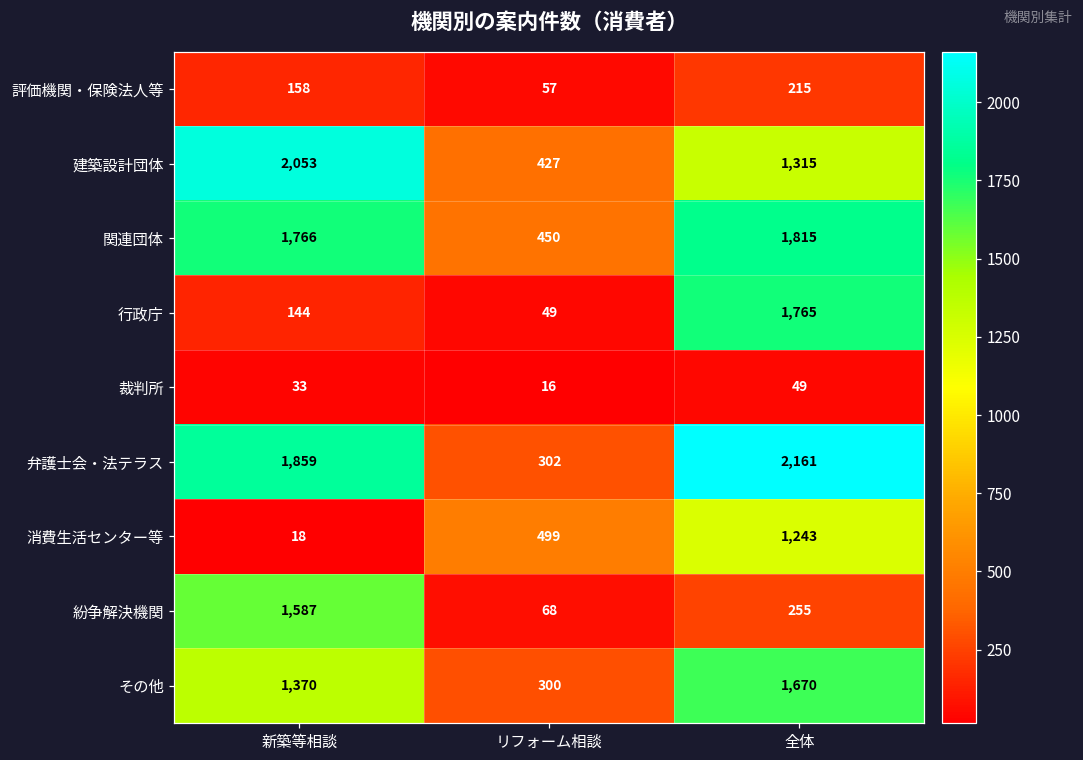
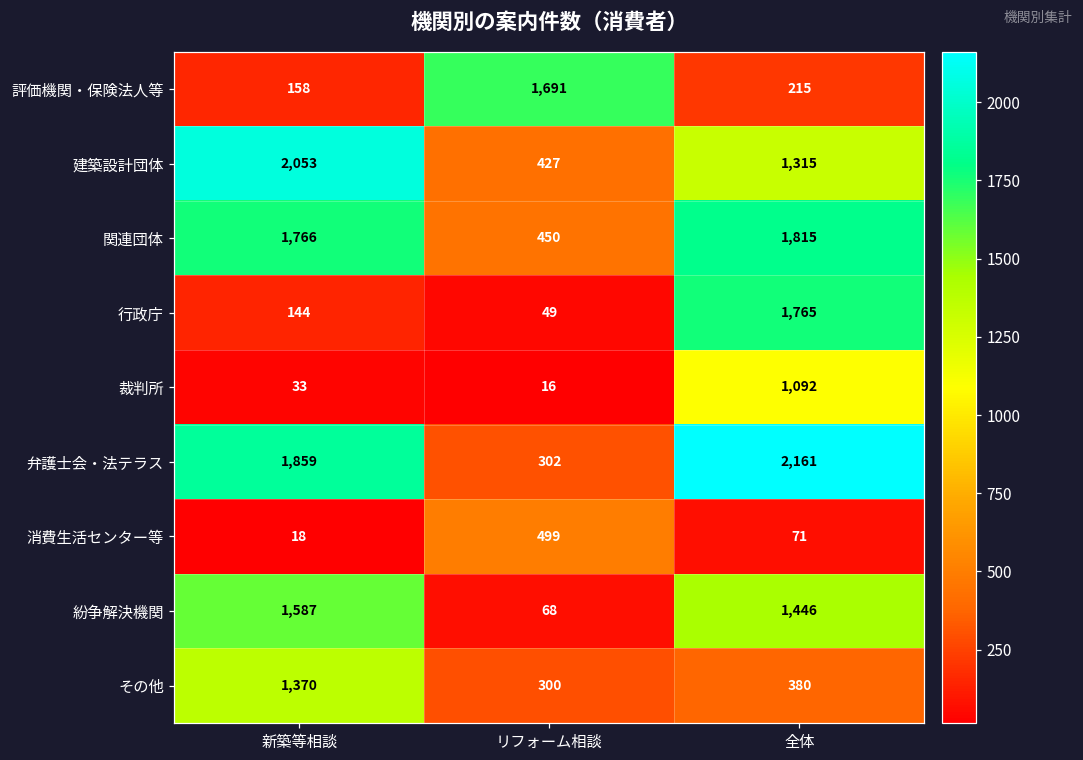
  {
    "評価機関・保険法人等": {
      "新築等相談": "158",
-     "リフォーム相談": "57",
+     "リフォーム相談": "1,691",
      "全体": "215"
    },
    "建築設計団体": {
      "新築等相談": "2,053",
      "リフォーム相談": "427",
      "全体": "1,315"
    },
    "関連団体": {
      "新築等相談": "1,766",
      "リフォーム相談": "450",
      "全体": "1,815"
    },
    "行政庁": {
      "新築等相談": "144",
      "リフォーム相談": "49",
      "全体": "1,765"
    },
    "裁判所": {
      "新築等相談": "33",
      "リフォーム相談": "16",
-     "全体": "49"
+     "全体": "1,092"
    },
    "弁護士会・法テラス": {
      "新築等相談": "1,859",
      "リフォーム相談": "302",
      "全体": "2,161"
    },
    "消費生活センター等": {
      "新築等相談": "18",
      "リフォーム相談": "499",
-     "全体": "1,243"
+     "全体": "71"
    },
    "紛争解決機関": {
      "新築等相談": "1,587",
      "リフォーム相談": "68",
-     "全体": "255"
+     "全体": "1,446"
    },
    "その他": {
      "新築等相談": "1,370",
      "リフォーム相談": "300",
-     "全体": "1,670"
+     "全体": "380"
    }
  }
